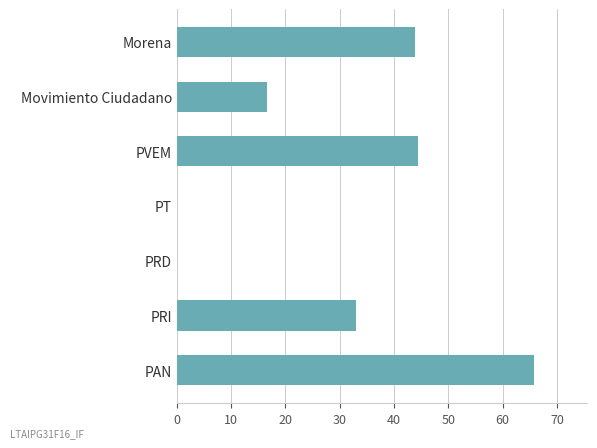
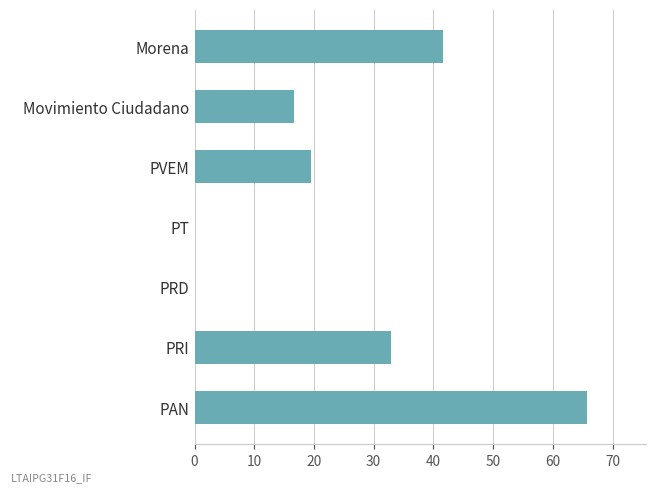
  {
-   "Morena": 44,
+   "Morena": 42,
    "Movimiento Ciudadano": 17,
-   "PVEM": 44,
+   "PVEM": 20,
    "PT": 0,
    "PRD": 0,
    "PRI": 33,
    "PAN": 66
  }
